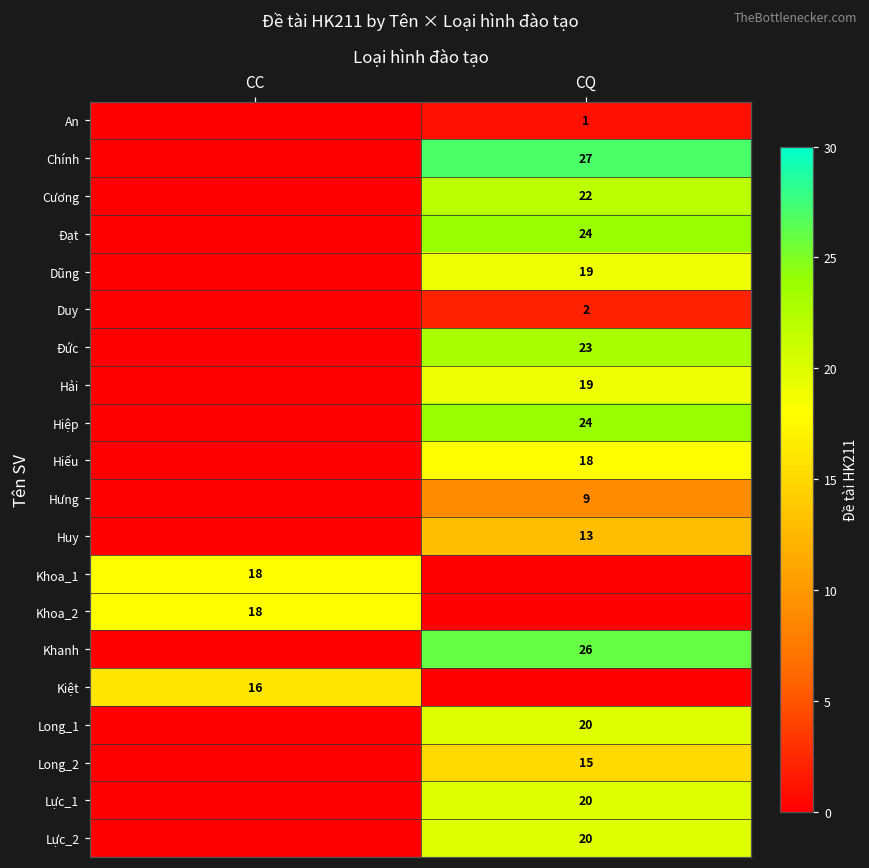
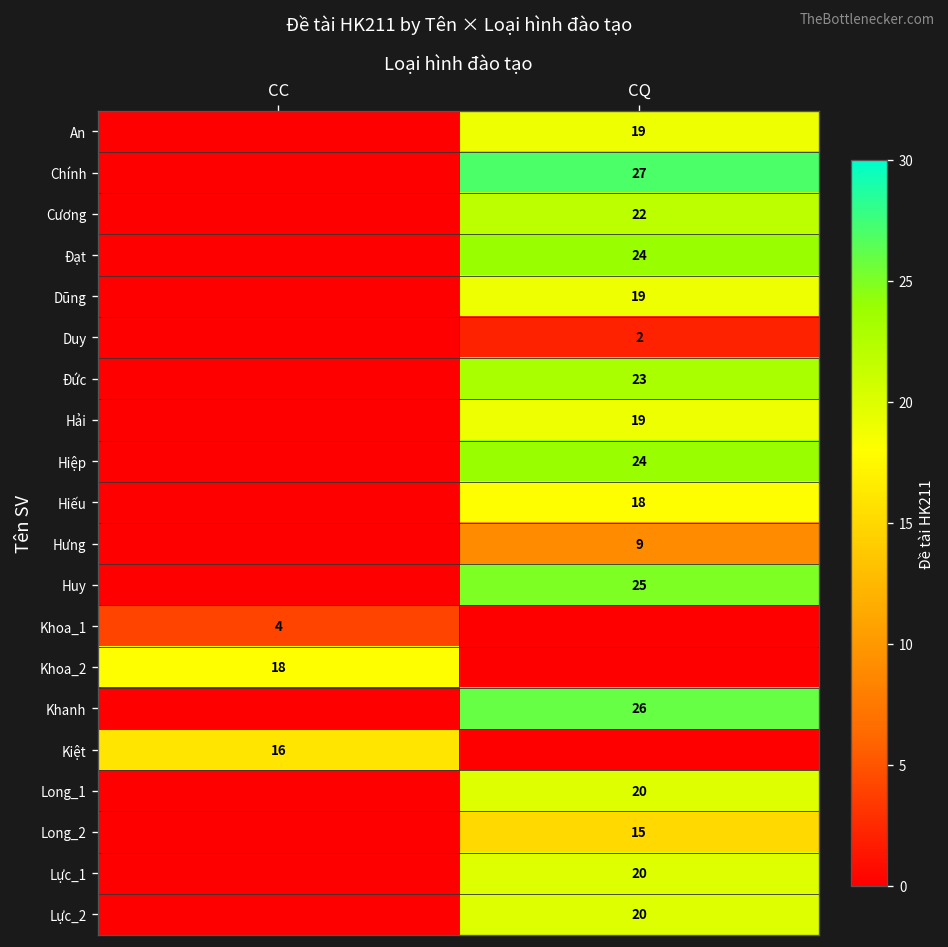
  {
    "An": {
-     "CQ": 1
+     "CQ": 19
    },
    "Chính": {
      "CQ": 27
    },
    "Cương": {
      "CQ": 22
    },
    "Đạt": {
      "CQ": 24
    },
    "Dũng": {
      "CQ": 19
    },
    "Duy": {
      "CQ": 2
    },
    "Đức": {
      "CQ": 23
    },
    "Hải": {
      "CQ": 19
    },
    "Hiệp": {
      "CQ": 24
    },
    "Hiếu": {
      "CQ": 18
    },
    "Hưng": {
      "CQ": 9
    },
    "Huy": {
-     "CQ": 13
+     "CQ": 25
    },
    "Khoa_1": {
-     "CC": 18
+     "CC": 4
    },
    "Khoa_2": {
      "CC": 18
    },
    "Khanh": {
      "CQ": 26
    },
    "Kiệt": {
      "CC": 16
    },
    "Long_1": {
      "CQ": 20
    },
    "Long_2": {
      "CQ": 15
    },
    "Lực_1": {
      "CQ": 20
    },
    "Lực_2": {
      "CQ": 20
    }
  }
